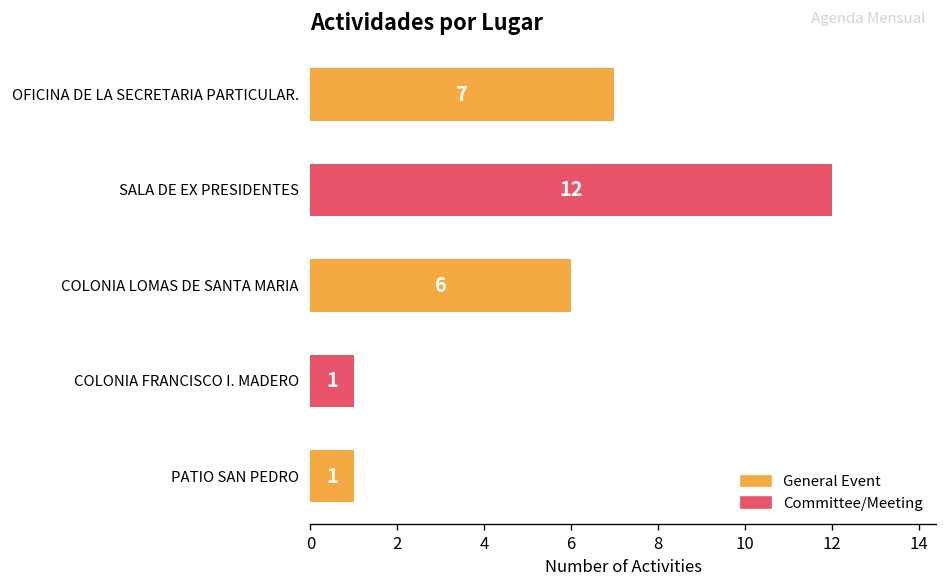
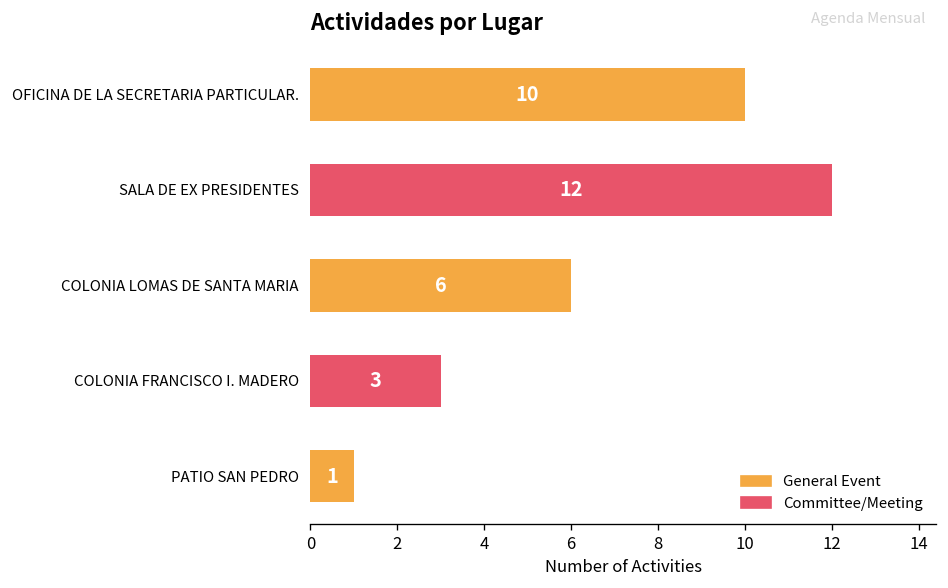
  {
-   "OFICINA DE LA SECRETARIA PARTICULAR.": 7,
+   "OFICINA DE LA SECRETARIA PARTICULAR.": 10,
    "SALA DE EX PRESIDENTES": 12,
    "COLONIA LOMAS DE SANTA MARIA": 6,
-   "COLONIA FRANCISCO I. MADERO": 1,
+   "COLONIA FRANCISCO I. MADERO": 3,
    "PATIO SAN PEDRO": 1
  }
